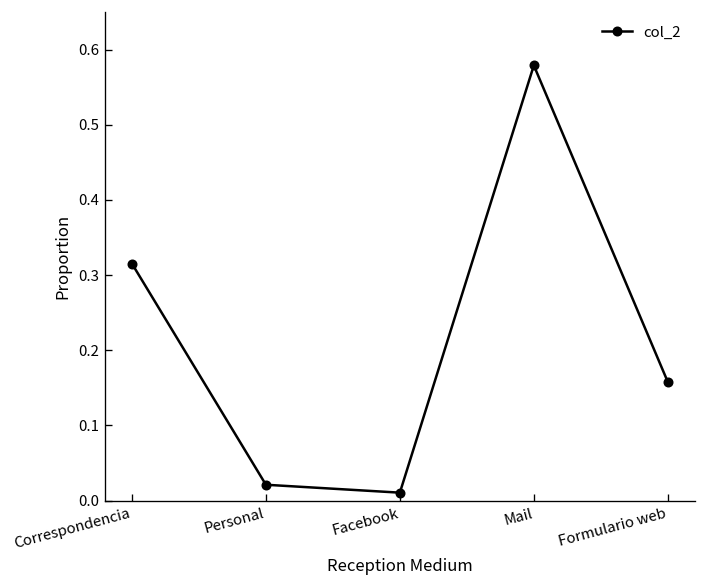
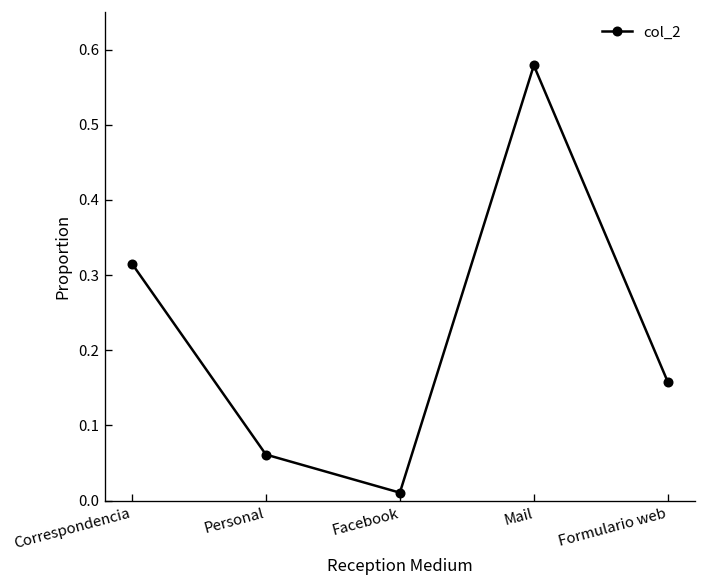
  {
    "Correspondencia": 0.32,
-   "Personal": 0.02,
+   "Personal": 0.06,
    "Facebook": 0.01,
    "Mail": 0.58,
    "Formulario web": 0.16
  }
